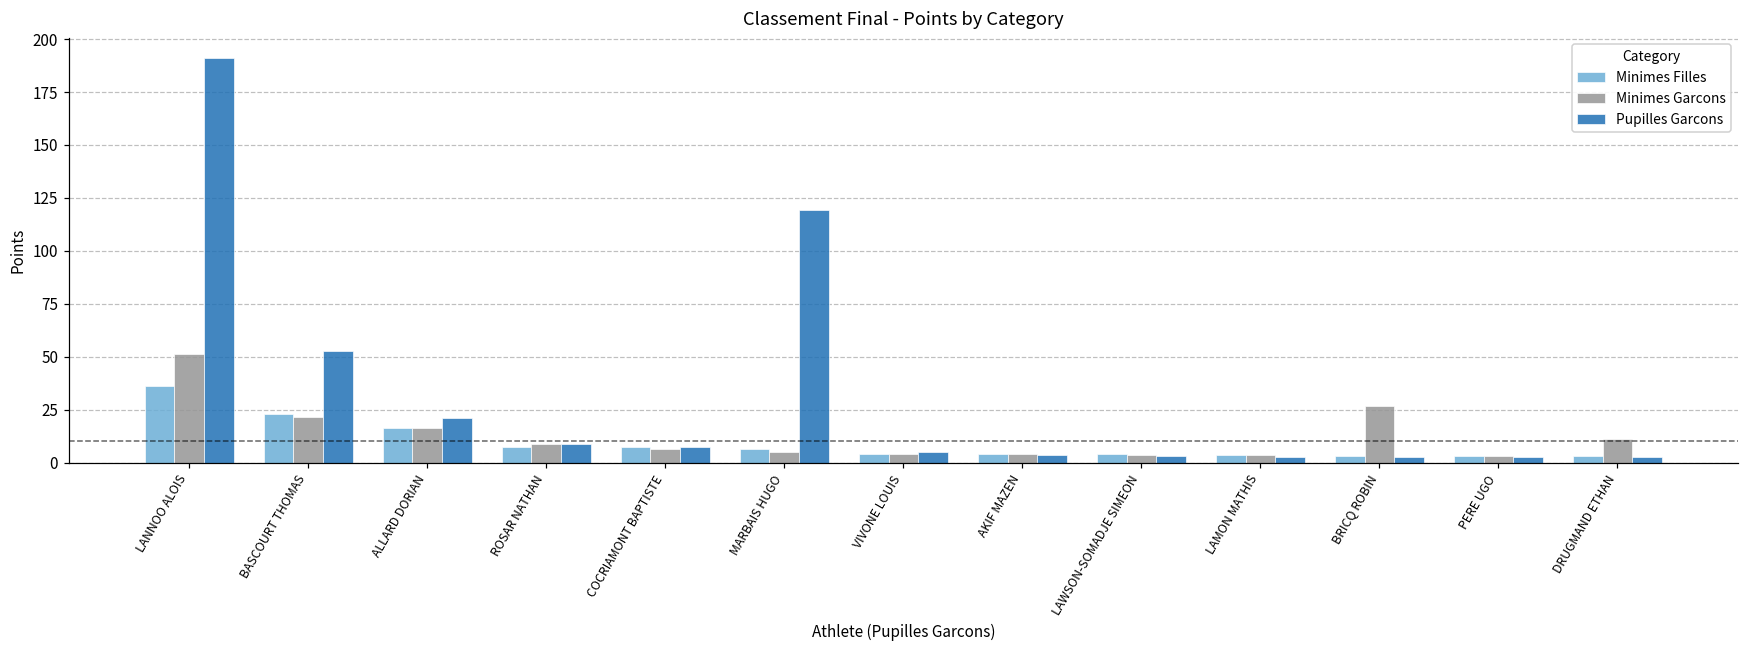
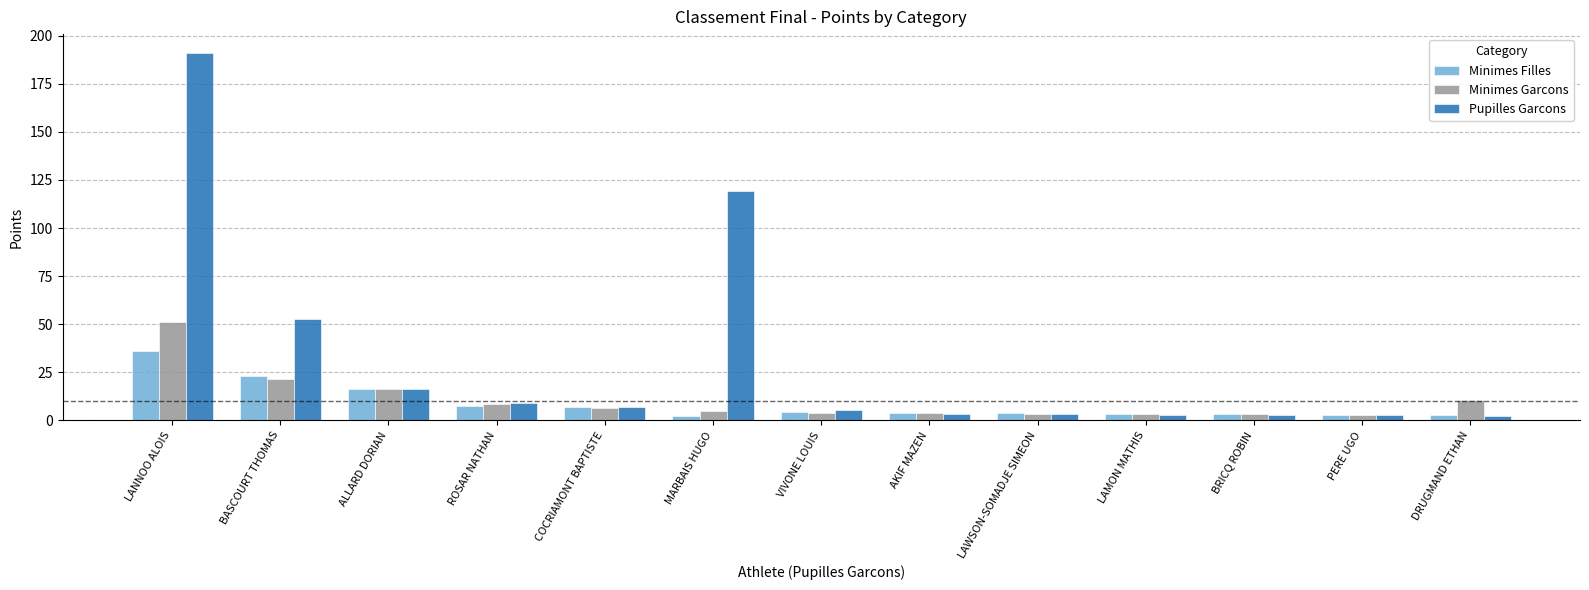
  {
    "Minimes Filles": {
      "LANNOO ALOIS": 36,
      "BASCOURT THOMAS": 23,
      "ALLARD DORIAN": 16,
      "ROSAR NATHAN": 8,
      "COCRIAMONT BAPTISTE": 7,
-     "MARBAIS HUGO": 6,
+     "MARBAIS HUGO": 2,
      "VIVONE LOUIS": 4,
      "AKIF MAZEN": 4,
      "LAWSON-SOMADJE SIMEON": 4,
      "LAMON MATHIS": 3,
      "BRICQ ROBIN": 3,
      "PERE UGO": 3,
      "DRUGMAND ETHAN": 3
    },
    "Minimes Garcons": {
      "LANNOO ALOIS": 51,
      "BASCOURT THOMAS": 22,
      "ALLARD DORIAN": 16,
      "ROSAR NATHAN": 9,
      "COCRIAMONT BAPTISTE": 6,
      "MARBAIS HUGO": 5,
      "VIVONE LOUIS": 4,
      "AKIF MAZEN": 4,
      "LAWSON-SOMADJE SIMEON": 4,
      "LAMON MATHIS": 3,
-     "BRICQ ROBIN": 27,
+     "BRICQ ROBIN": 3,
      "PERE UGO": 3,
      "DRUGMAND ETHAN": 11
    },
    "Pupilles Garcons": {
      "LANNOO ALOIS": 191,
      "BASCOURT THOMAS": 53,
-     "ALLARD DORIAN": 21,
+     "ALLARD DORIAN": 16,
      "ROSAR NATHAN": 9,
      "COCRIAMONT BAPTISTE": 7,
      "MARBAIS HUGO": 119,
      "VIVONE LOUIS": 5,
      "AKIF MAZEN": 3,
      "LAWSON-SOMADJE SIMEON": 3,
      "LAMON MATHIS": 3,
      "BRICQ ROBIN": 3,
      "PERE UGO": 3,
      "DRUGMAND ETHAN": 3
    }
  }
